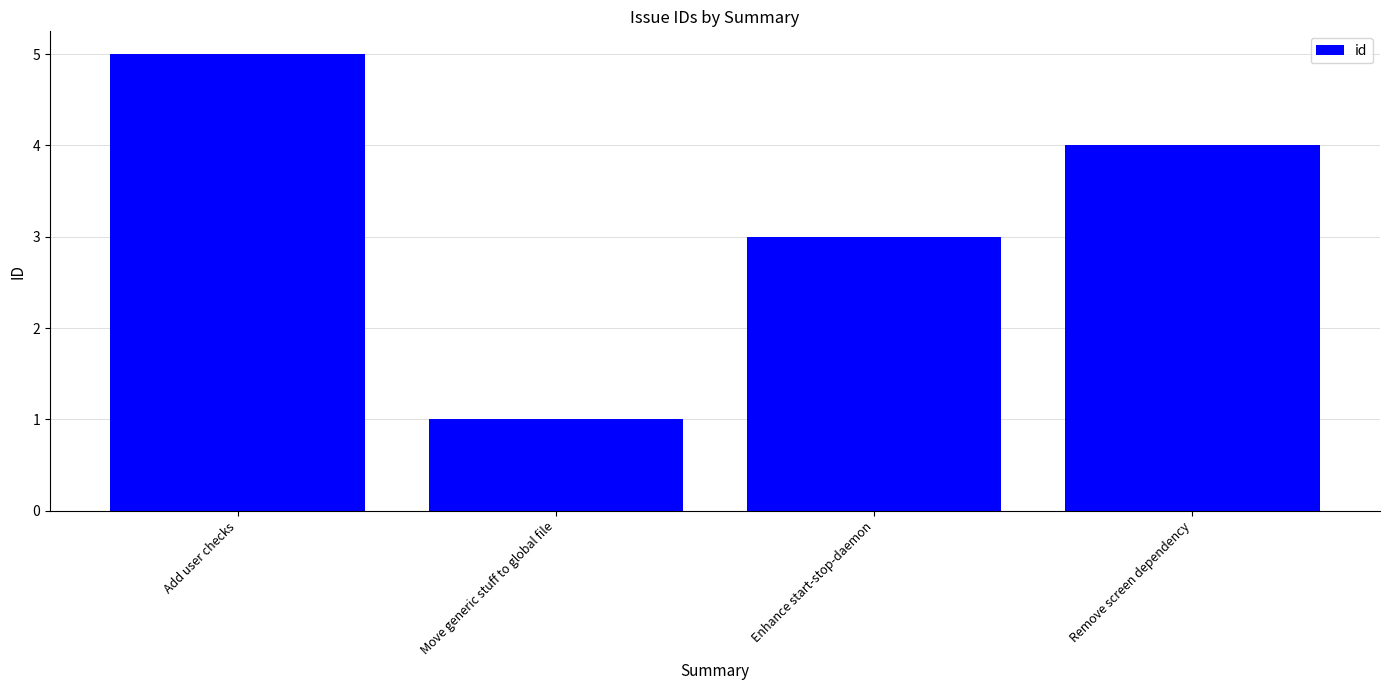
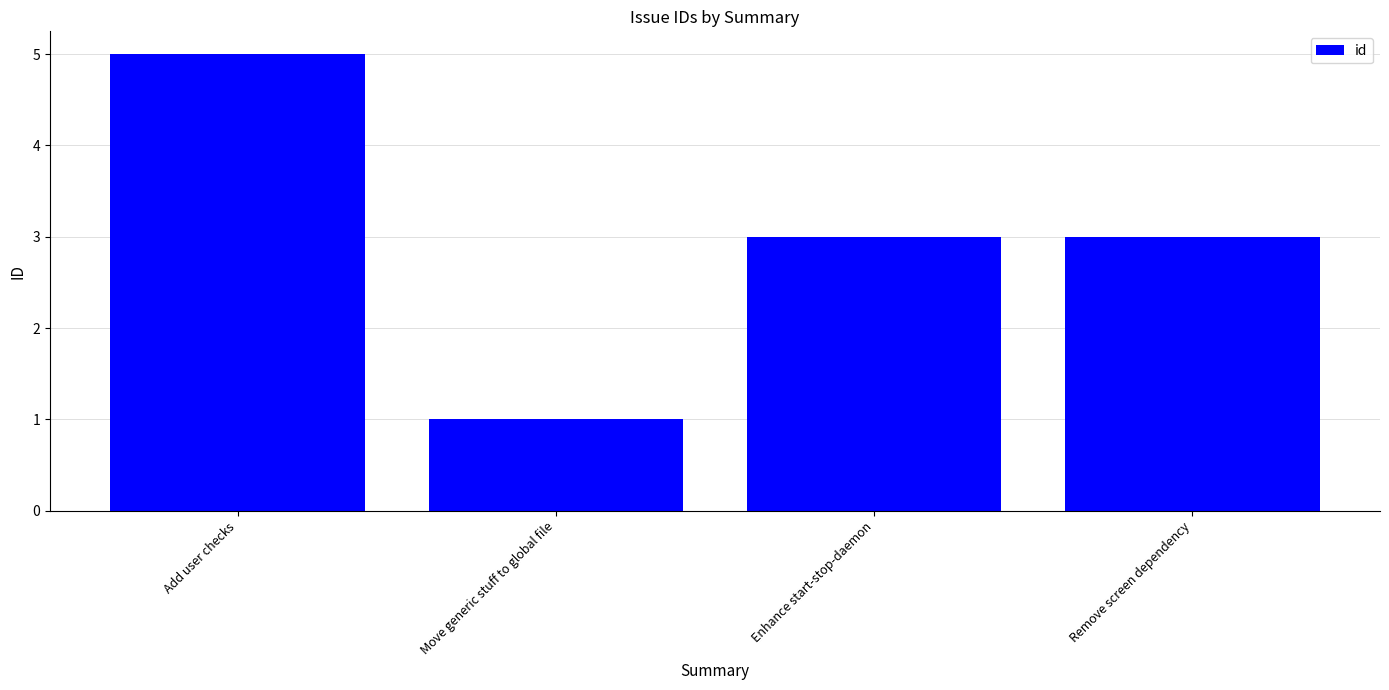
  {
    "Add user checks": 5,
    "Move generic stuff to global file": 1,
    "Enhance start-stop-daemon": 3,
-   "Remove screen dependency": 4
+   "Remove screen dependency": 3
  }
